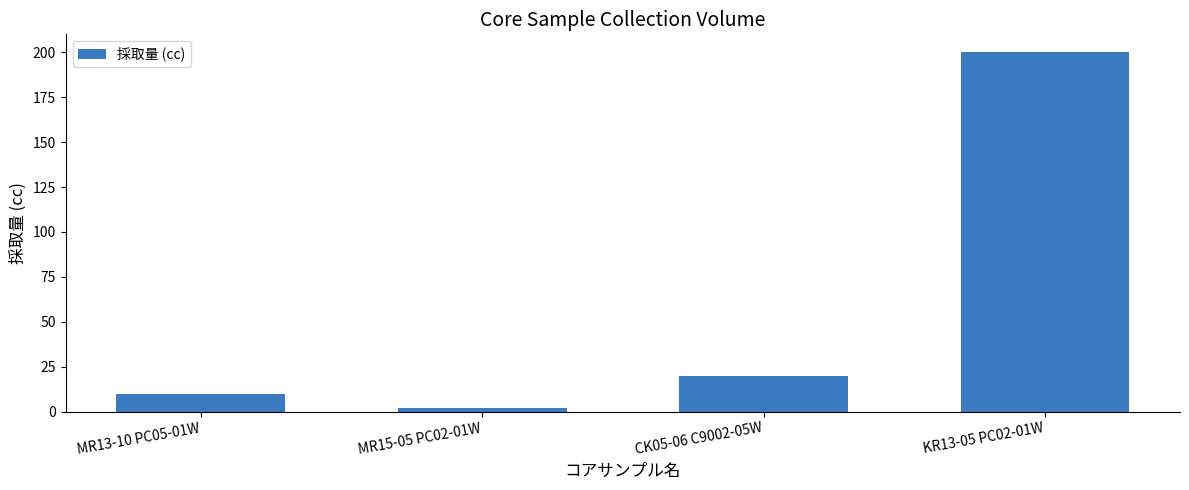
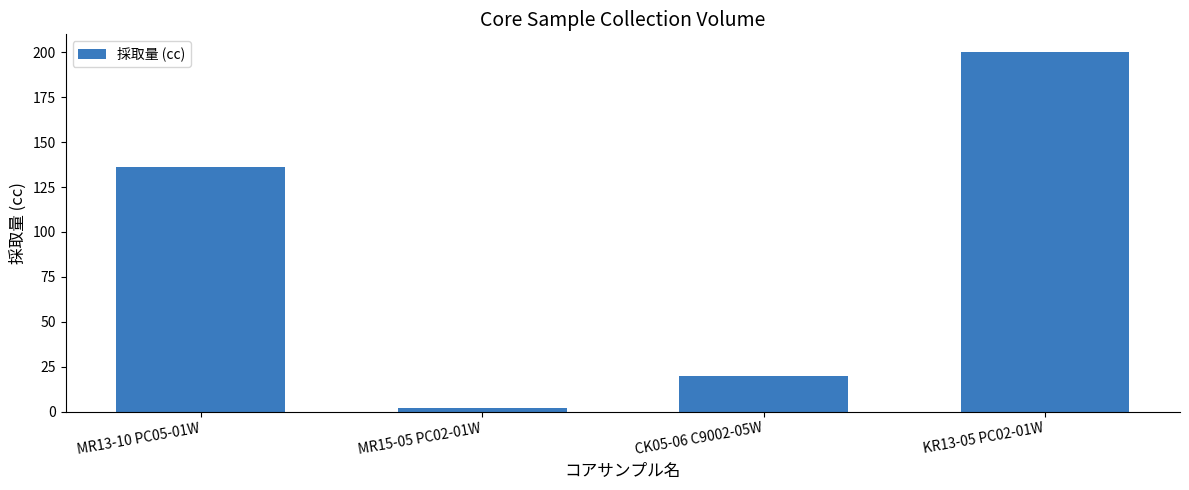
  {
-   "MR13-10 PC05-01W": 10,
+   "MR13-10 PC05-01W": 136,
    "MR15-05 PC02-01W": 2,
    "CK05-06 C9002-05W": 20,
    "KR13-05 PC02-01W": 200
  }
